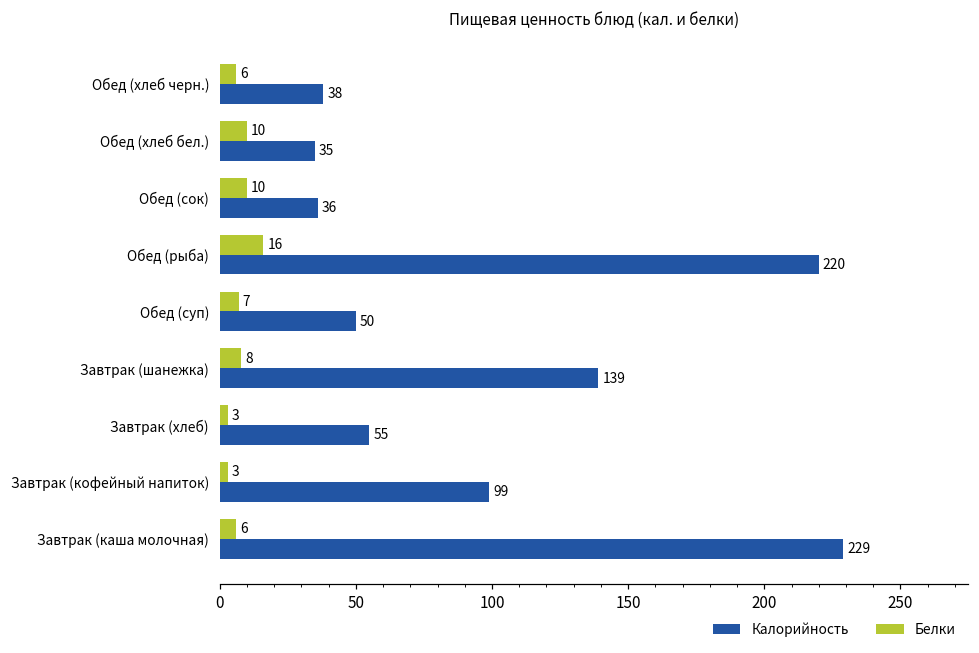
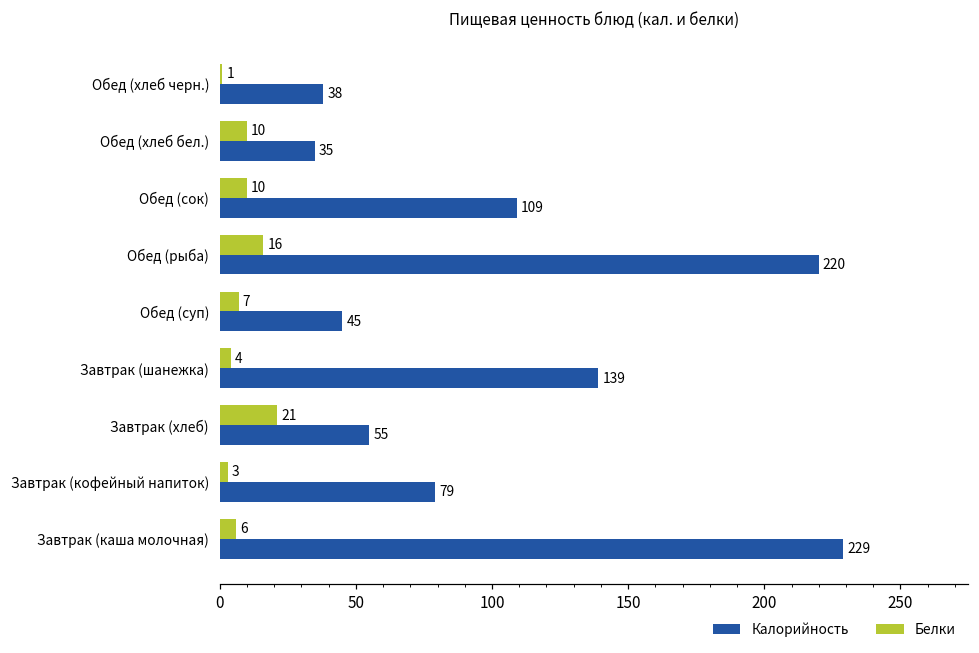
  {
    "Калорийность": {
      "Обед (хлеб черн.)": 38,
      "Обед (хлеб бел.)": 35,
-     "Обед (сок)": 36,
+     "Обед (сок)": 109,
      "Обед (рыба)": 220,
-     "Обед (суп)": 50,
+     "Обед (суп)": 45,
      "Завтрак (шанежка)": 139,
      "Завтрак (хлеб)": 55,
-     "Завтрак (кофейный напиток)": 99,
+     "Завтрак (кофейный напиток)": 79,
      "Завтрак (каша молочная)": 229
    },
    "Белки": {
-     "Обед (хлеб черн.)": 6,
+     "Обед (хлеб черн.)": 1,
      "Обед (хлеб бел.)": 10,
      "Обед (сок)": 10,
      "Обед (рыба)": 16,
      "Обед (суп)": 7,
-     "Завтрак (шанежка)": 8,
-     "Завтрак (хлеб)": 3,
+     "Завтрак (шанежка)": 4,
+     "Завтрак (хлеб)": 21,
      "Завтрак (кофейный напиток)": 3,
      "Завтрак (каша молочная)": 6
    }
  }
